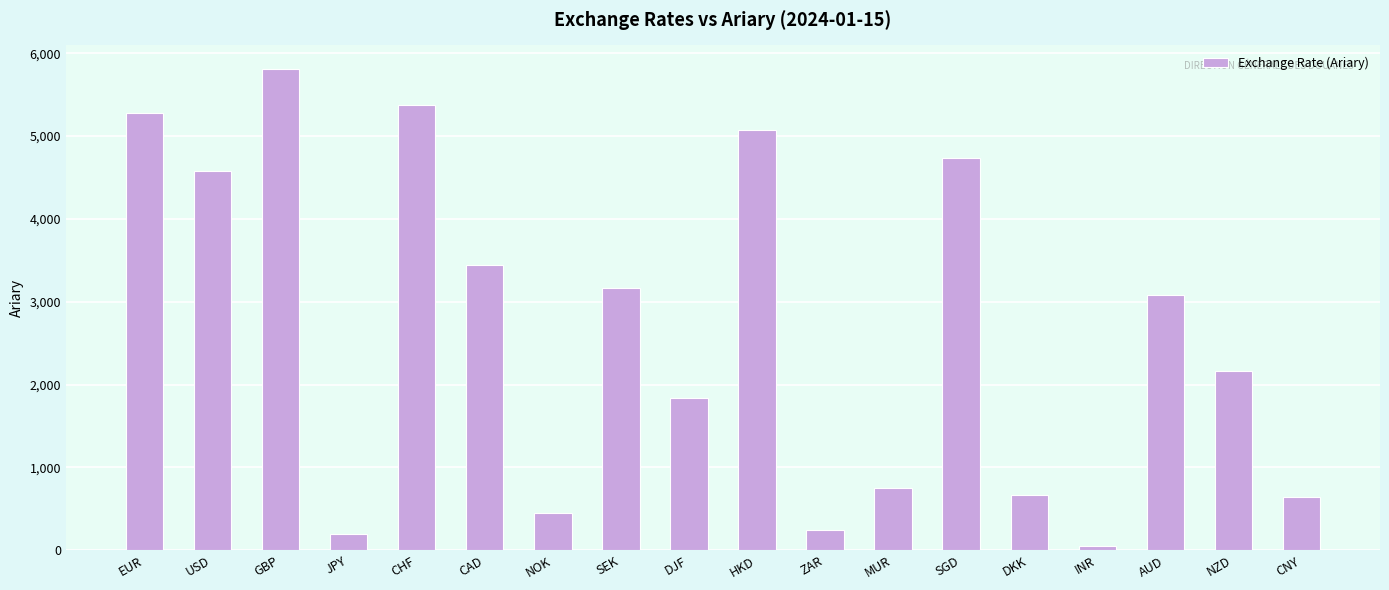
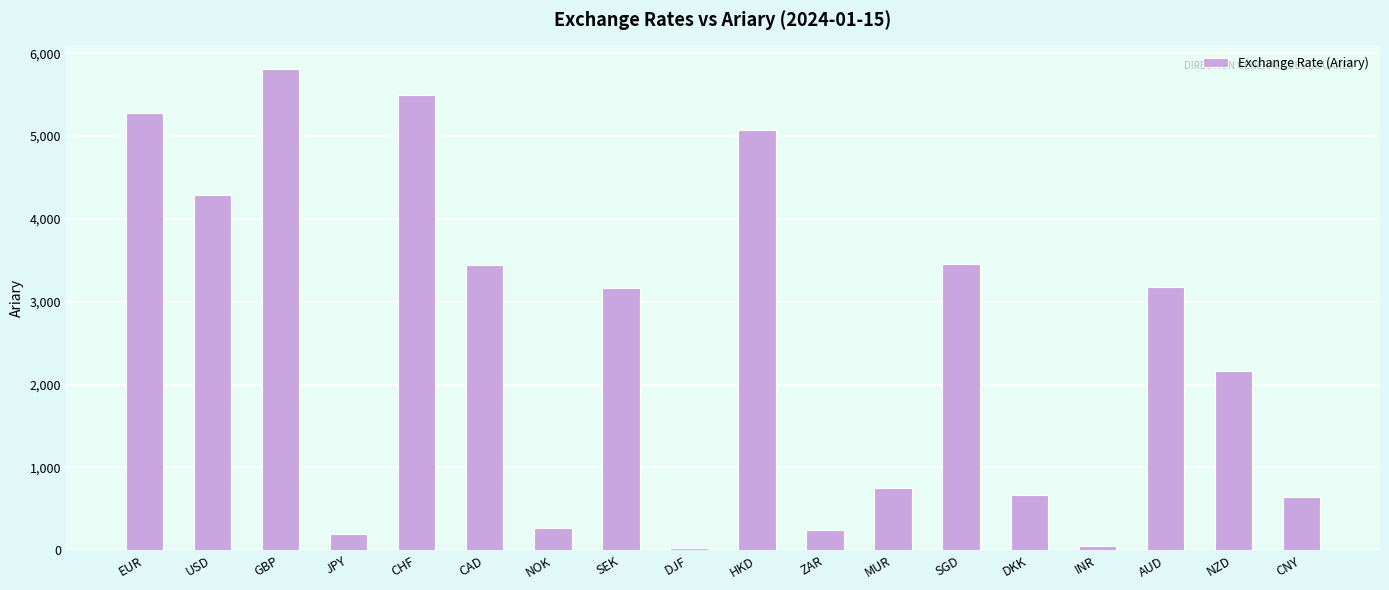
  {
    "EUR": "5,300",
-   "USD": "4,600",
+   "USD": "4,300",
    "GBP": "5,800",
    "JPY": "200",
-   "CHF": "5,400",
+   "CHF": "5,500",
    "CAD": "3,400",
-   "NOK": "400",
+   "NOK": "300",
    "SEK": "3,200",
-   "DJF": "1,800",
+   "DJF": "0",
    "HKD": "5,100",
    "ZAR": "200",
    "MUR": "800",
-   "SGD": "4,700",
+   "SGD": "3,500",
    "DKK": "700",
    "INR": "100",
-   "AUD": "3,100",
+   "AUD": "3,200",
    "NZD": "2,200",
    "CNY": "600"
  }
